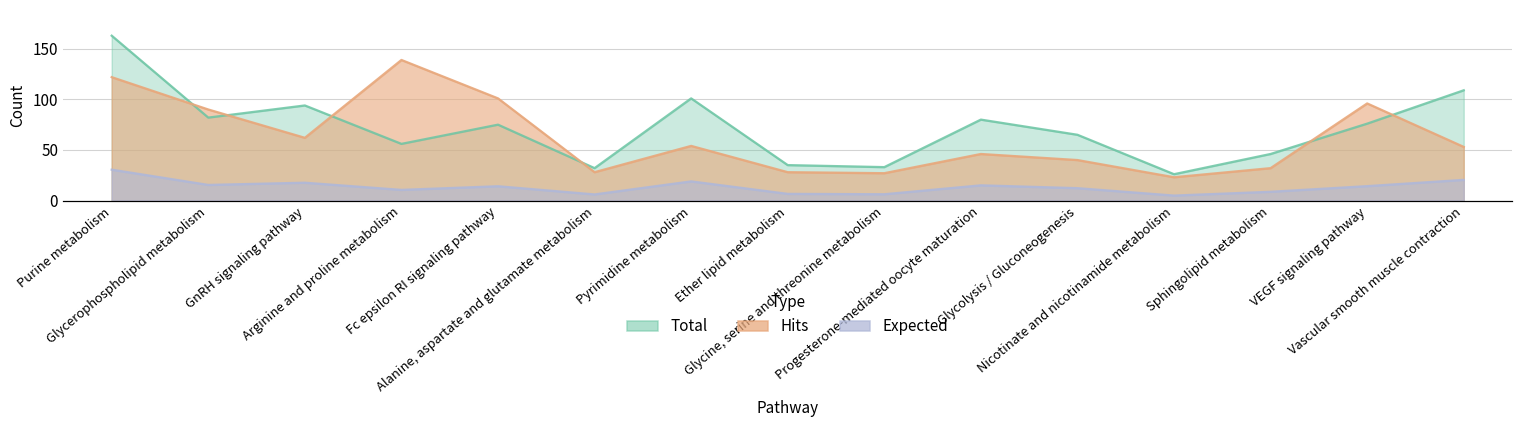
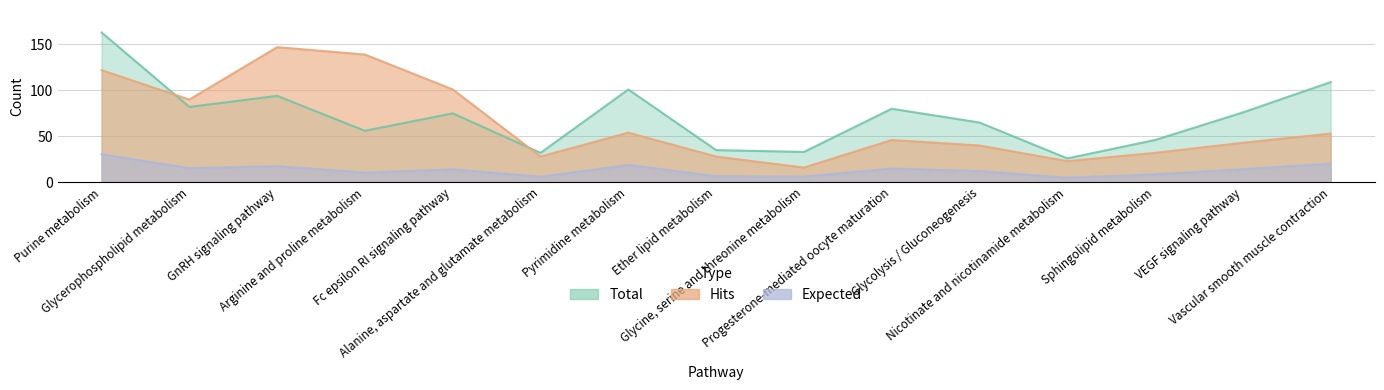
  {
    "Hits": {
      "Purine metabolism": 120,
      "Glycerophospholipid metabolism": 90,
-     "GnRH signaling pathway": 60,
+     "GnRH signaling pathway": 150,
      "Arginine and proline metabolism": 140,
      "Fc epsilon RI signaling pathway": 100,
      "Alanine, aspartate and glutamate metabolism": 30,
      "Pyrimidine metabolism": 50,
      "Ether lipid metabolism": 30,
-     "Glycine, serine and threonine metabolism": 30,
+     "Glycine, serine and threonine metabolism": 20,
      "Progesterone-mediated oocyte maturation": 50,
      "Glycolysis / Gluconeogenesis": 40,
      "Nicotinate and nicotinamide metabolism": 20,
      "Sphingolipid metabolism": 30,
-     "VEGF signaling pathway": 100,
+     "VEGF signaling pathway": 40,
      "Vascular smooth muscle contraction": 50
    }
  }
